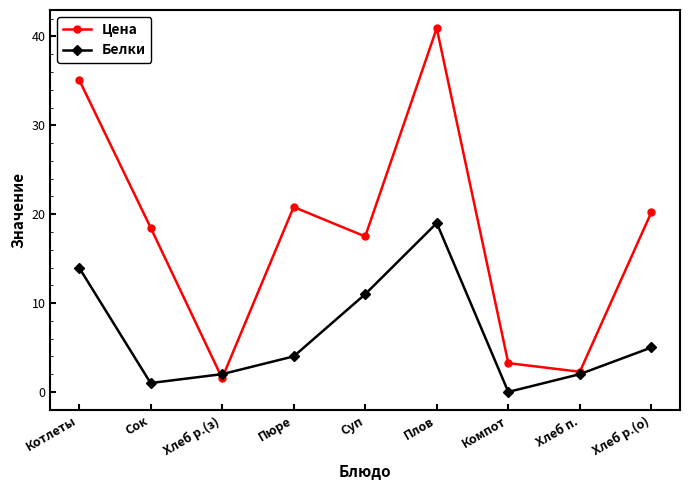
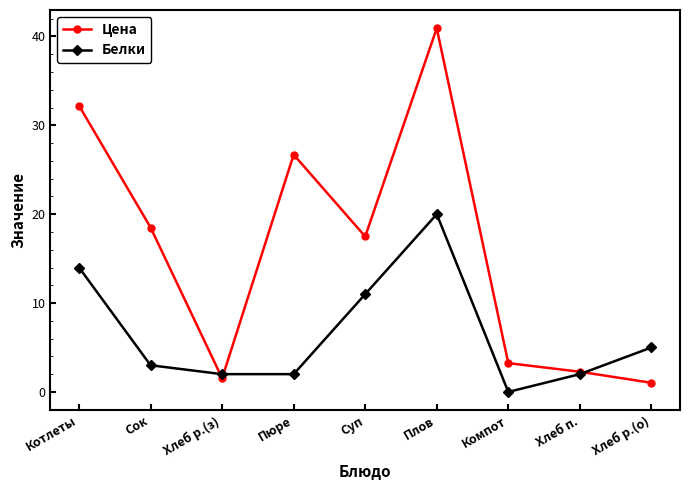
  {
    "Цена": {
-     "Котлеты": 35,
+     "Котлеты": 32,
      "Сок": 19,
      "Хлеб р.(з)": 2,
-     "Пюре": 21,
+     "Пюре": 27,
      "Суп": 17,
      "Плов": 41,
      "Компот": 3,
-     "Хлеб р.(о)": 20
+     "Хлеб р.(о)": 1
    },
    "Белки": {
      "Котлеты": 14,
-     "Сок": 1,
+     "Сок": 3,
      "Хлеб р.(з)": 2,
-     "Пюре": 4,
+     "Пюре": 2,
      "Суп": 11,
-     "Плов": 19,
+     "Плов": 20,
      "Компот": 0,
      "Хлеб р.(о)": 5
    }
  }
